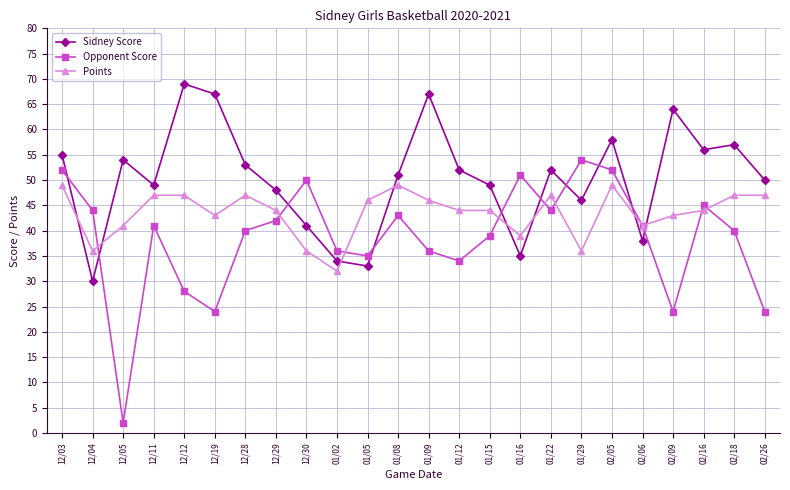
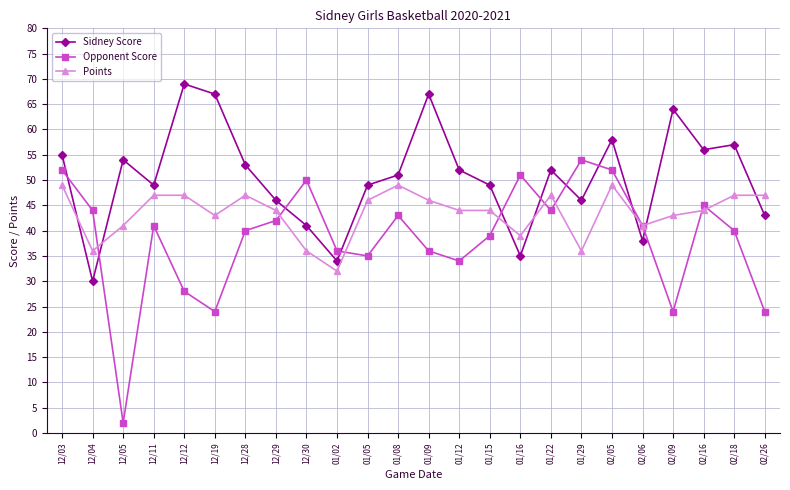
  {
    "Sidney Score": {
      "12/03": 55,
      "12/04": 30,
      "12/05": 54,
      "12/11": 49,
      "12/12": 69,
      "12/19": 67,
      "12/28": 53,
-     "12/29": 48,
+     "12/29": 46,
      "12/30": 41,
      "01/02": 34,
-     "01/05": 33,
+     "01/05": 49,
      "01/08": 51,
      "01/09": 67,
      "01/12": 52,
      "01/15": 49,
      "01/16": 35,
      "01/22": 52,
      "01/29": 46,
      "02/05": 58,
      "02/06": 38,
      "02/09": 64,
      "02/16": 56,
      "02/18": 57,
-     "02/26": 50
+     "02/26": 43
    },
    "Opponent Score": {
      "12/03": 52,
      "12/04": 44,
      "12/05": 2,
      "12/11": 41,
      "12/12": 28,
      "12/19": 24,
      "12/28": 40,
      "12/29": 42,
      "12/30": 50,
      "01/02": 36,
      "01/05": 35,
      "01/08": 43,
      "01/09": 36,
      "01/12": 34,
      "01/15": 39,
      "01/16": 51,
      "01/22": 44,
      "01/29": 54,
      "02/05": 52,
      "02/09": 24,
      "02/16": 45,
      "02/18": 40,
      "02/26": 24
    },
    "Points": {
      "12/03": 49,
      "12/04": 36,
      "12/05": 41,
      "12/11": 47,
      "12/12": 47,
      "12/19": 43,
      "12/28": 47,
      "12/29": 44,
      "12/30": 36,
      "01/02": 32,
      "01/05": 46,
      "01/08": 49,
      "01/09": 46,
      "01/12": 44,
      "01/15": 44,
      "01/16": 39,
      "01/22": 47,
      "01/29": 36,
      "02/05": 49,
      "02/09": 43,
      "02/16": 44,
      "02/18": 47,
      "02/26": 47
    }
  }
